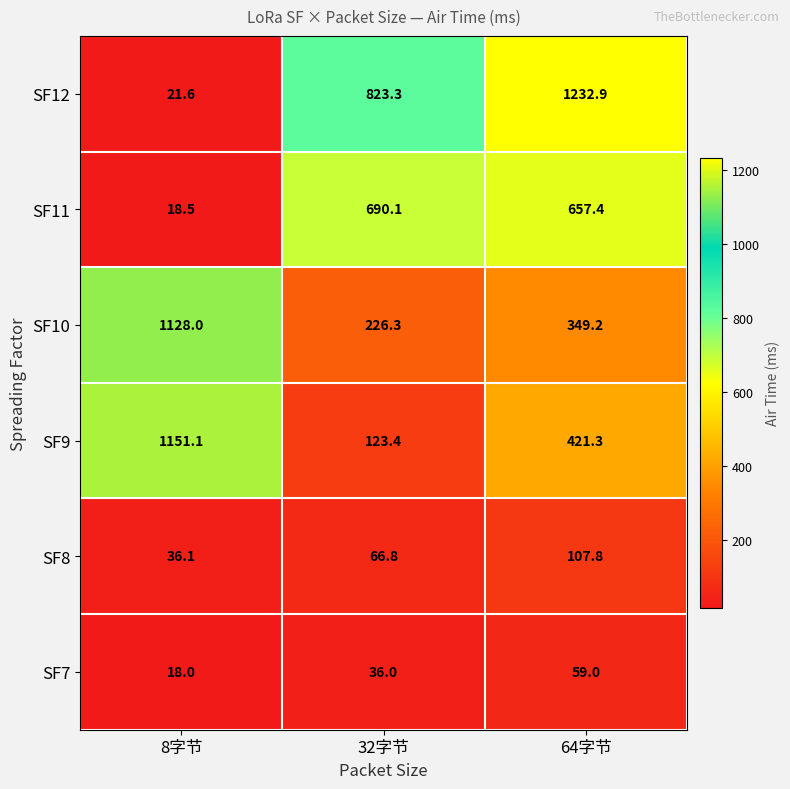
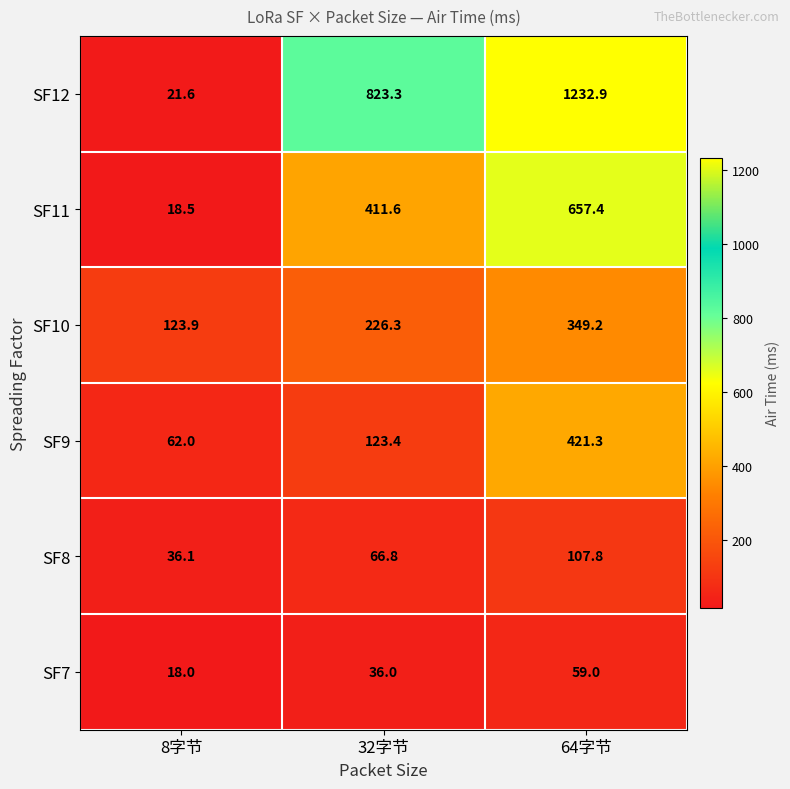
  {
    "SF12": {
      "8字节": 21.6,
      "32字节": 823.3,
      "64字节": 1232.9
    },
    "SF11": {
      "8字节": 18.5,
-     "32字节": 690.1,
+     "32字节": 411.6,
      "64字节": 657.4
    },
    "SF10": {
-     "8字节": 1128.0,
+     "8字节": 123.9,
      "32字节": 226.3,
      "64字节": 349.2
    },
    "SF9": {
-     "8字节": 1151.1,
+     "8字节": 62.0,
      "32字节": 123.4,
      "64字节": 421.3
    },
    "SF8": {
      "8字节": 36.1,
      "32字节": 66.8,
      "64字节": 107.8
    },
    "SF7": {
      "8字节": 18.0,
      "32字节": 36.0,
      "64字节": 59.0
    }
  }
